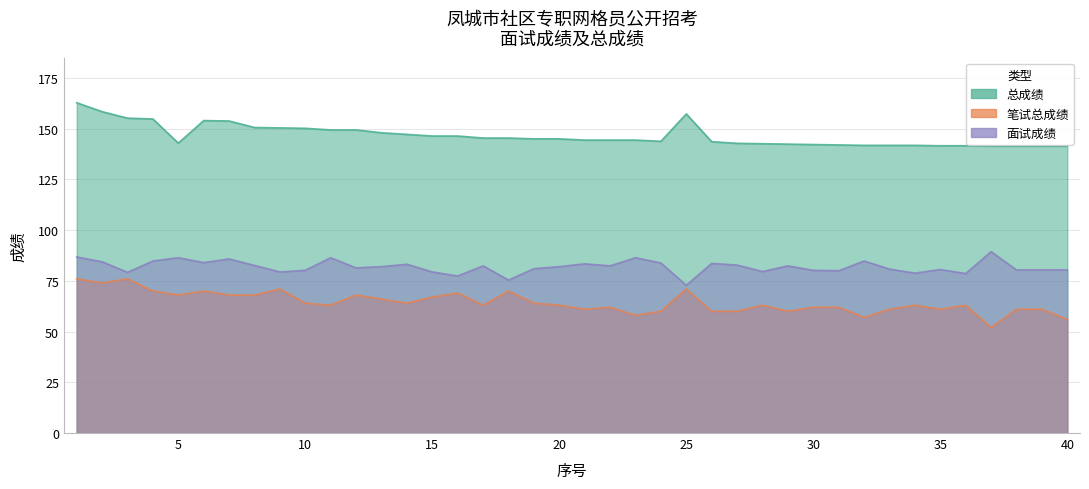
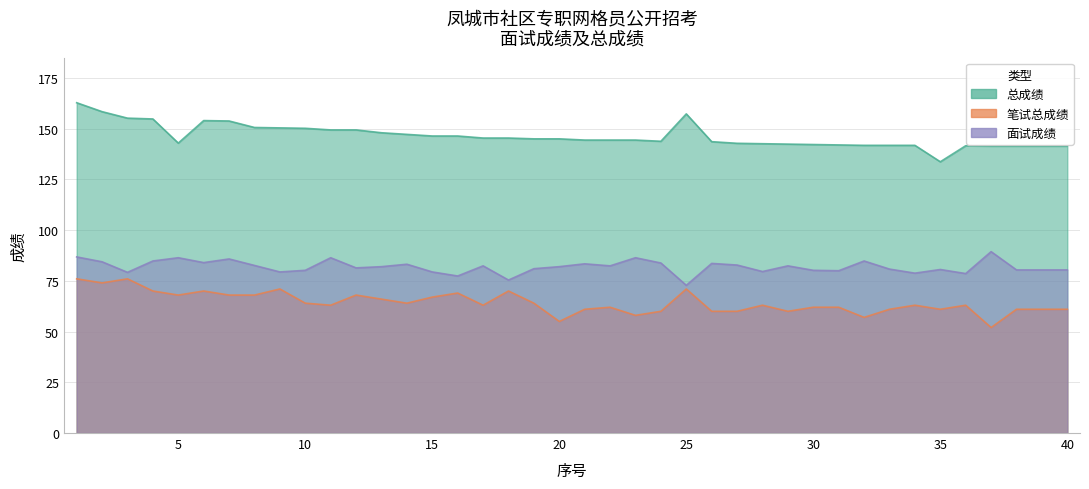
  {
    "总成绩": {
      "5": 143,
      "10": 150,
      "15": 146,
      "20": 145,
      "25": 157,
      "30": 142,
-     "35": 142,
+     "35": 134,
      "40": 141
    },
    "笔试总成绩": {
      "5": 68,
      "10": 64,
      "15": 67,
-     "20": 63,
+     "20": 55,
      "25": 71,
      "30": 62,
      "35": 61,
-     "40": 56
+     "40": 61
    },
    "面试成绩": {
      "5": 86,
      "10": 80,
      "15": 79,
      "20": 82,
      "25": 73,
      "30": 80,
      "35": 81,
      "40": 80
    }
  }
